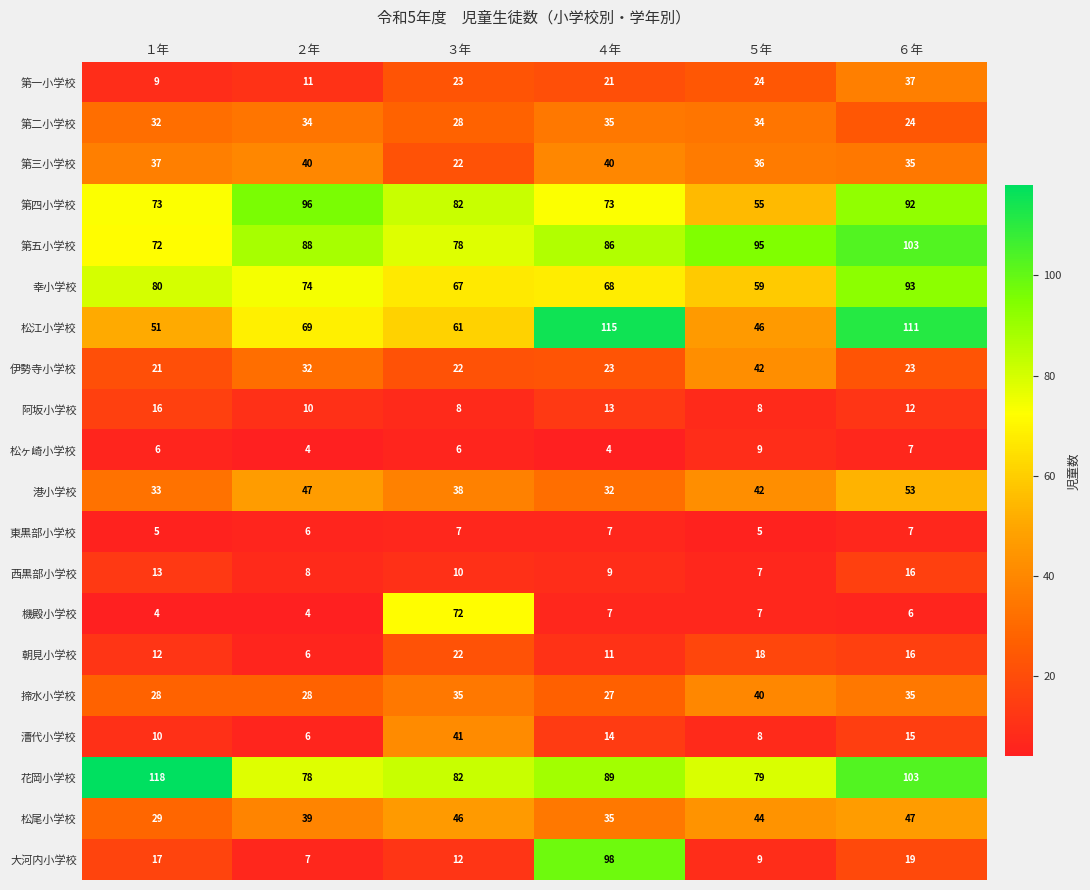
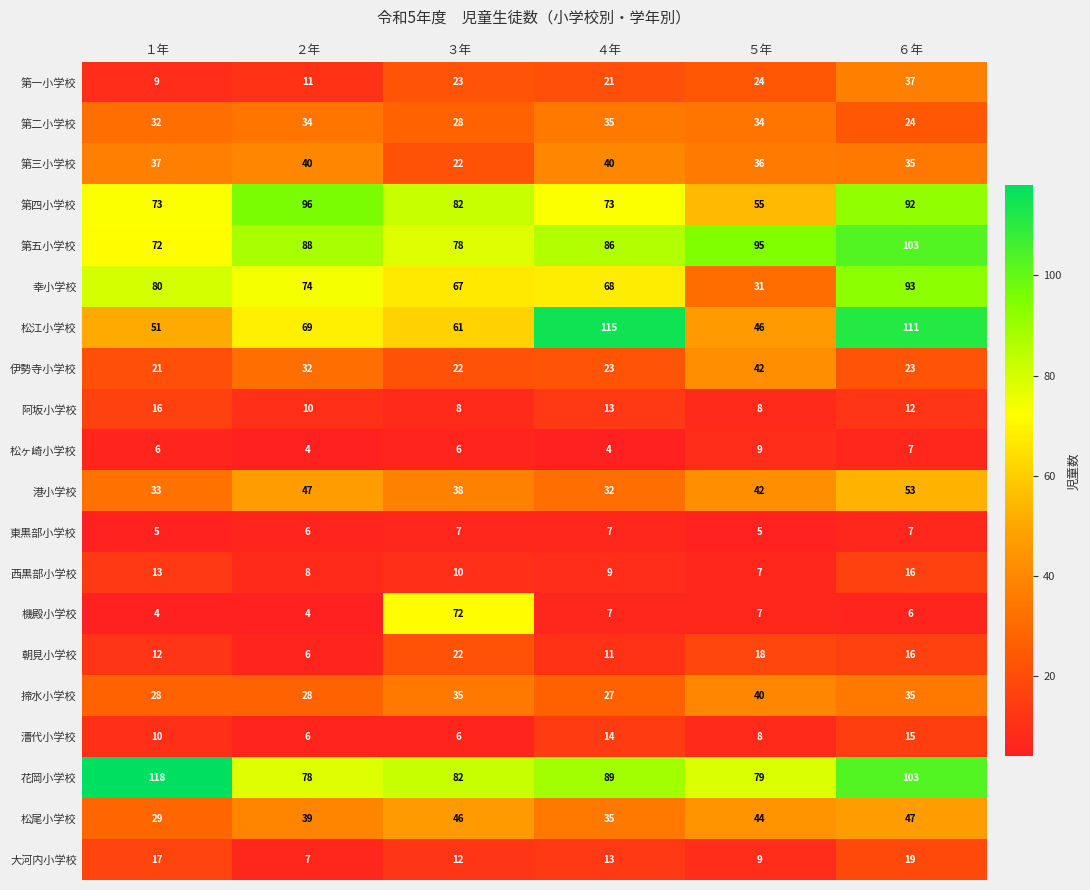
  {
    "第一小学校": {
      "１年": 9,
      "２年": 11,
      "３年": 23,
      "４年": 21,
      "５年": 24,
      "６年": 37
    },
    "第二小学校": {
      "１年": 32,
      "２年": 34,
      "３年": 28,
      "４年": 35,
      "５年": 34,
      "６年": 24
    },
    "第三小学校": {
      "１年": 37,
      "２年": 40,
      "３年": 22,
      "４年": 40,
      "５年": 36,
      "６年": 35
    },
    "第四小学校": {
      "１年": 73,
      "２年": 96,
      "３年": 82,
      "４年": 73,
      "５年": 55,
      "６年": 92
    },
    "第五小学校": {
      "１年": 72,
      "２年": 88,
      "３年": 78,
      "４年": 86,
      "５年": 95,
      "６年": 103
    },
    "幸小学校": {
      "１年": 80,
      "２年": 74,
      "３年": 67,
      "４年": 68,
-     "５年": 59,
+     "５年": 31,
      "６年": 93
    },
    "松江小学校": {
      "１年": 51,
      "２年": 69,
      "３年": 61,
      "４年": 115,
      "５年": 46,
      "６年": 111
    },
    "伊勢寺小学校": {
      "１年": 21,
      "２年": 32,
      "３年": 22,
      "４年": 23,
      "５年": 42,
      "６年": 23
    },
    "阿坂小学校": {
      "１年": 16,
      "２年": 10,
      "３年": 8,
      "４年": 13,
      "５年": 8,
      "６年": 12
    },
    "松ヶ崎小学校": {
      "１年": 6,
      "２年": 4,
      "３年": 6,
      "４年": 4,
      "５年": 9,
      "６年": 7
    },
    "港小学校": {
      "１年": 33,
      "２年": 47,
      "３年": 38,
      "４年": 32,
      "５年": 42,
      "６年": 53
    },
    "東黒部小学校": {
      "１年": 5,
      "２年": 6,
      "３年": 7,
      "４年": 7,
      "５年": 5,
      "６年": 7
    },
    "西黒部小学校": {
      "１年": 13,
      "２年": 8,
      "３年": 10,
      "４年": 9,
      "５年": 7,
      "６年": 16
    },
    "機殿小学校": {
      "１年": 4,
      "２年": 4,
      "３年": 72,
      "４年": 7,
      "５年": 7,
      "６年": 6
    },
    "朝見小学校": {
      "１年": 12,
      "２年": 6,
      "３年": 22,
      "４年": 11,
      "５年": 18,
      "６年": 16
    },
    "揥水小学校": {
      "１年": 28,
      "２年": 28,
      "３年": 35,
      "４年": 27,
      "５年": 40,
      "６年": 35
    },
    "漕代小学校": {
      "１年": 10,
      "２年": 6,
-     "３年": 41,
+     "３年": 6,
      "４年": 14,
      "５年": 8,
      "６年": 15
    },
    "花岡小学校": {
      "１年": 118,
      "２年": 78,
      "３年": 82,
      "４年": 89,
      "５年": 79,
      "６年": 103
    },
    "松尾小学校": {
      "１年": 29,
      "２年": 39,
      "３年": 46,
      "４年": 35,
      "５年": 44,
      "６年": 47
    },
    "大河内小学校": {
      "１年": 17,
      "２年": 7,
      "３年": 12,
-     "４年": 98,
+     "４年": 13,
      "５年": 9,
      "６年": 19
    }
  }
